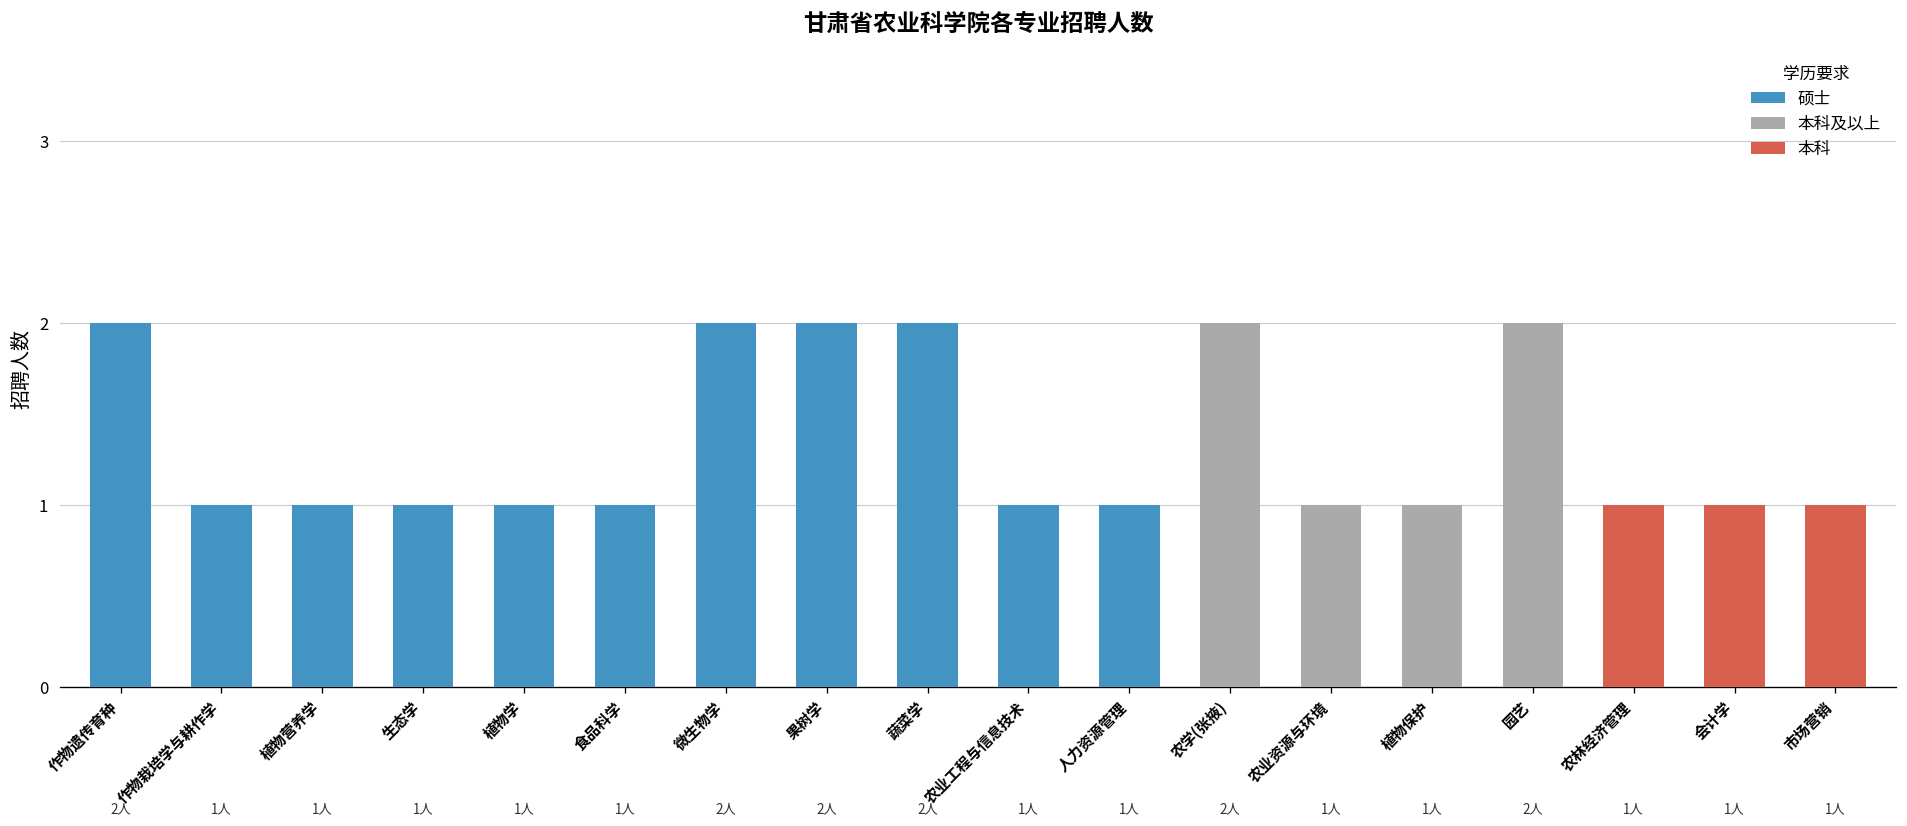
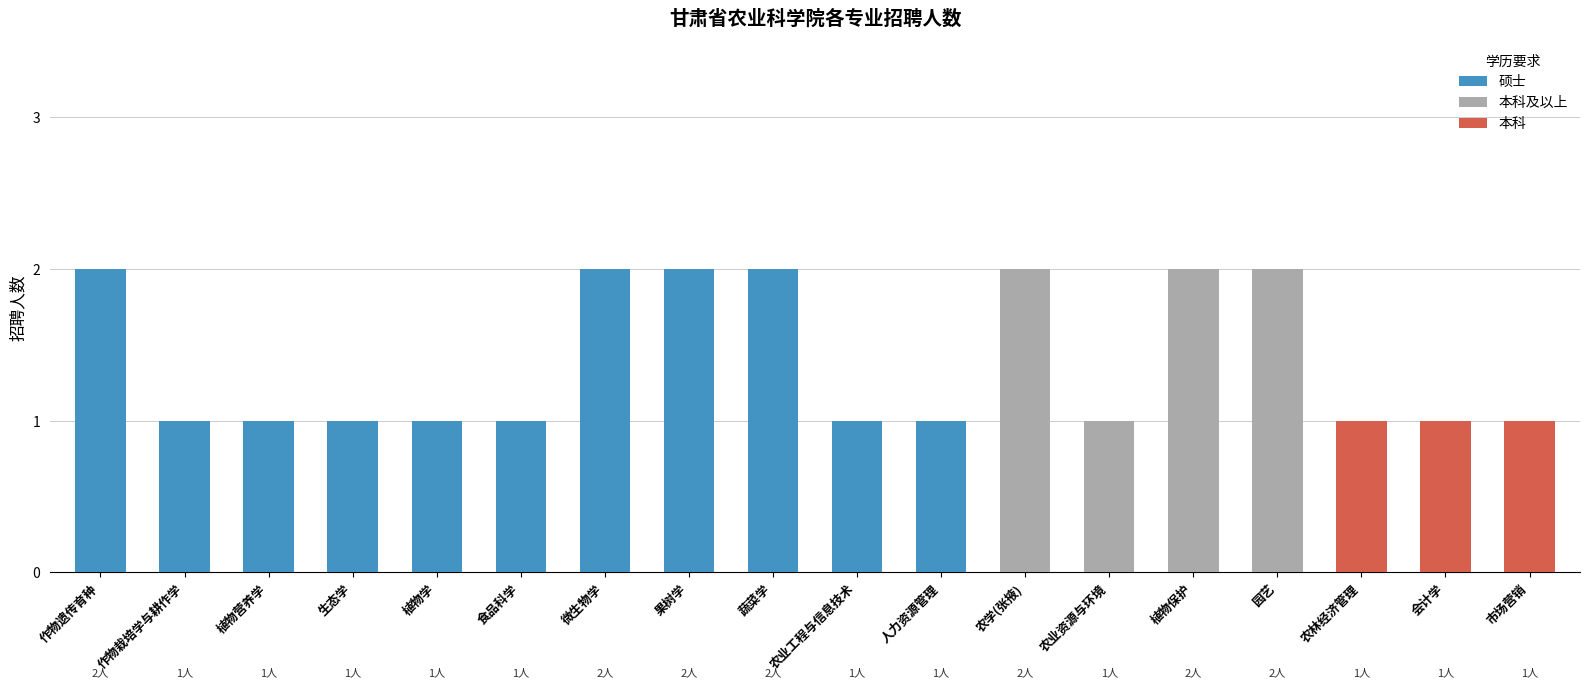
  {
-   "植物保护": "1人"
+   "植物保护": "2人"
  }
